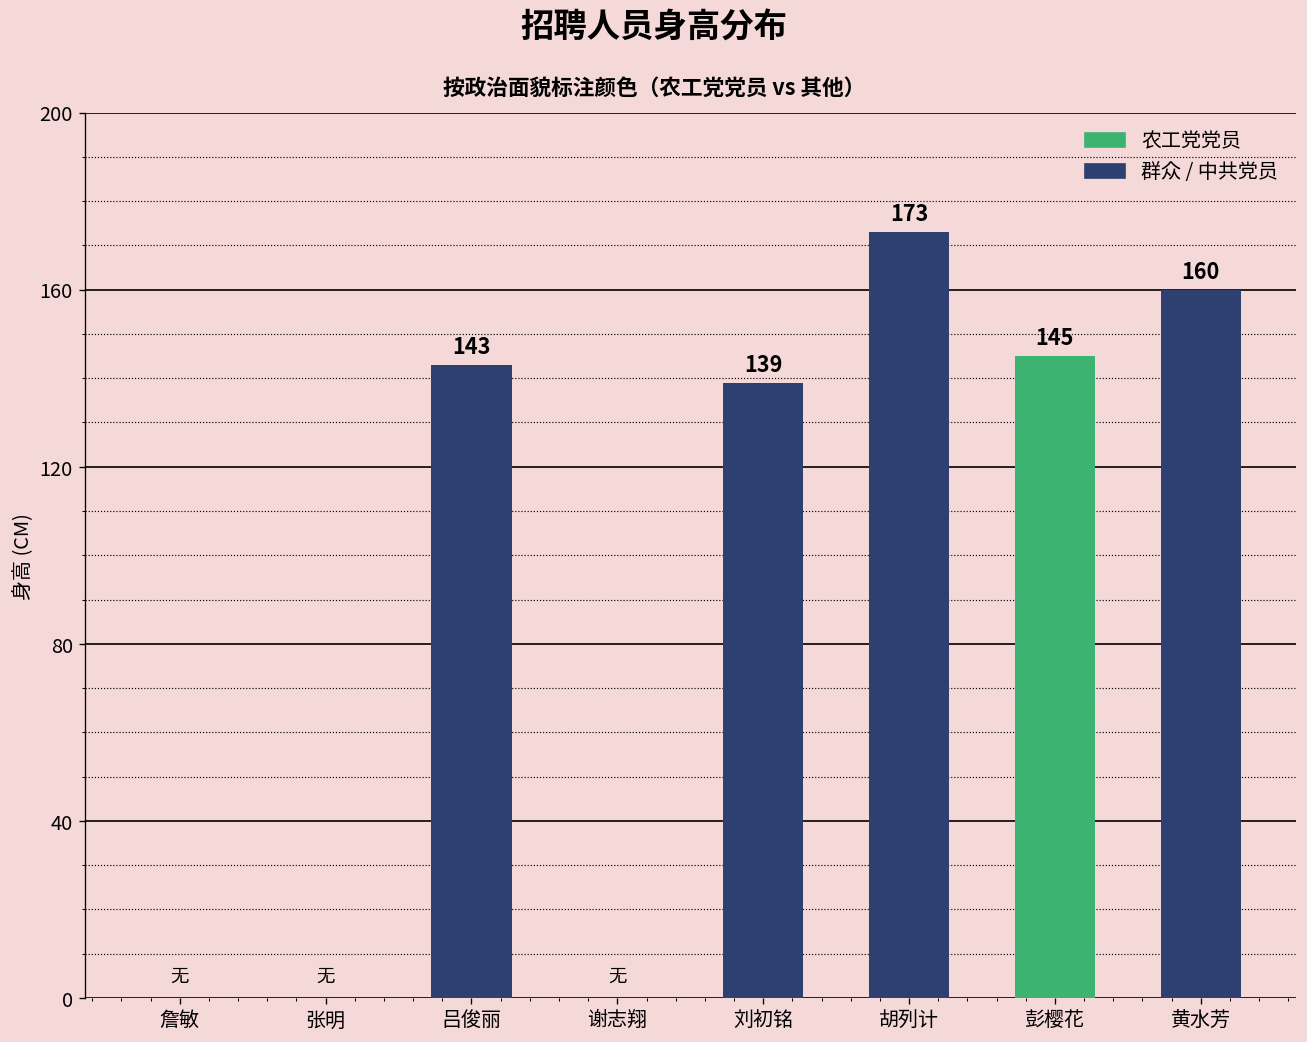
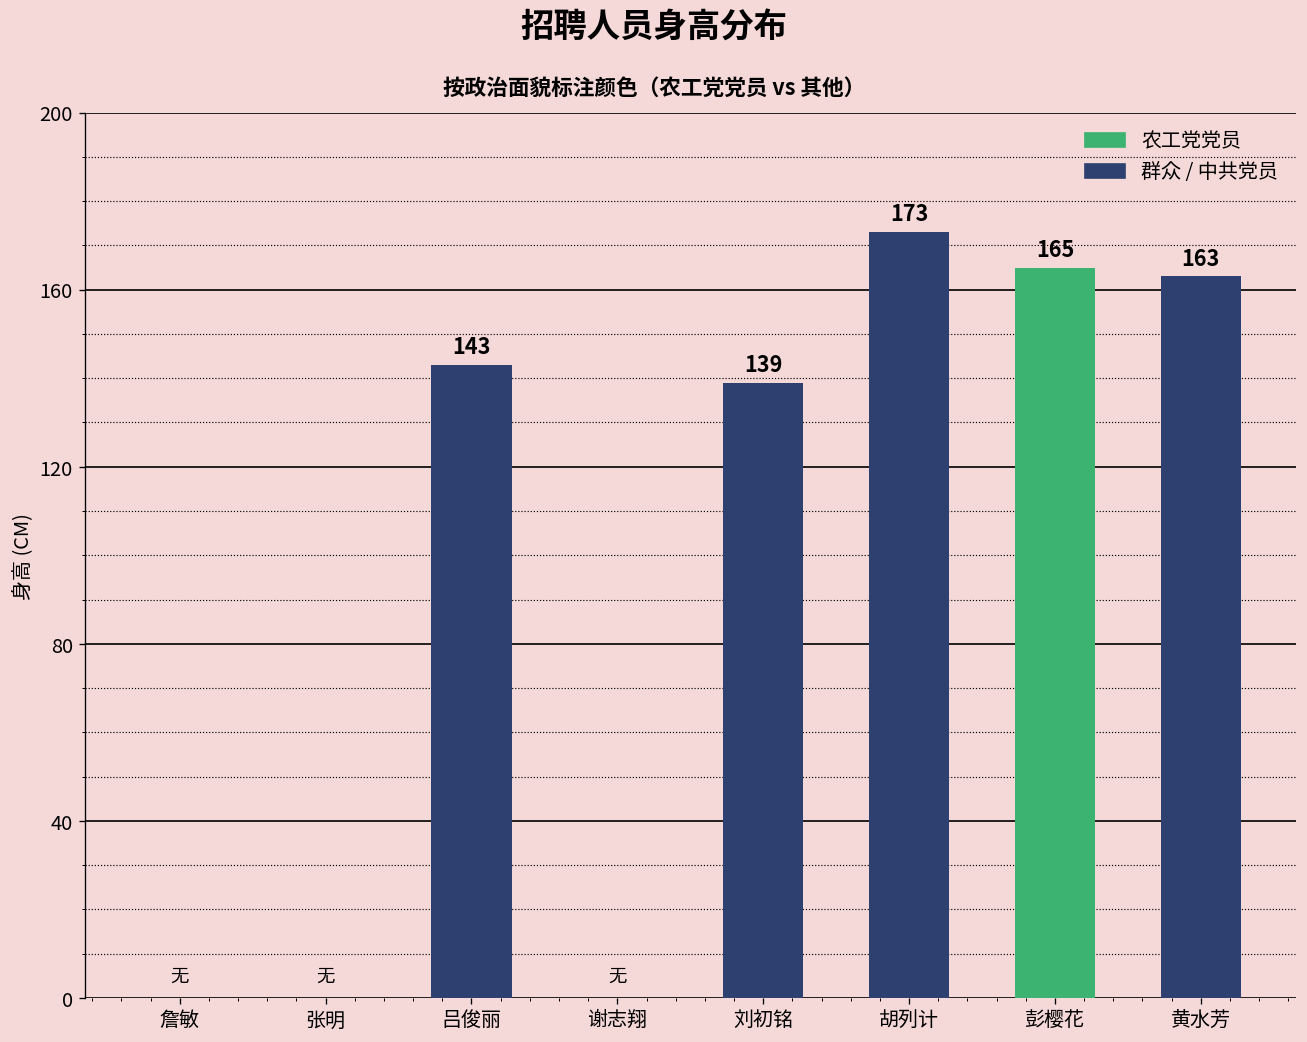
  {
    "吕俊丽": 143,
    "刘初铭": 139,
    "胡列计": 173,
-   "彭樱花": 145,
-   "黄水芳": 160
+   "彭樱花": 165,
+   "黄水芳": 163
  }
